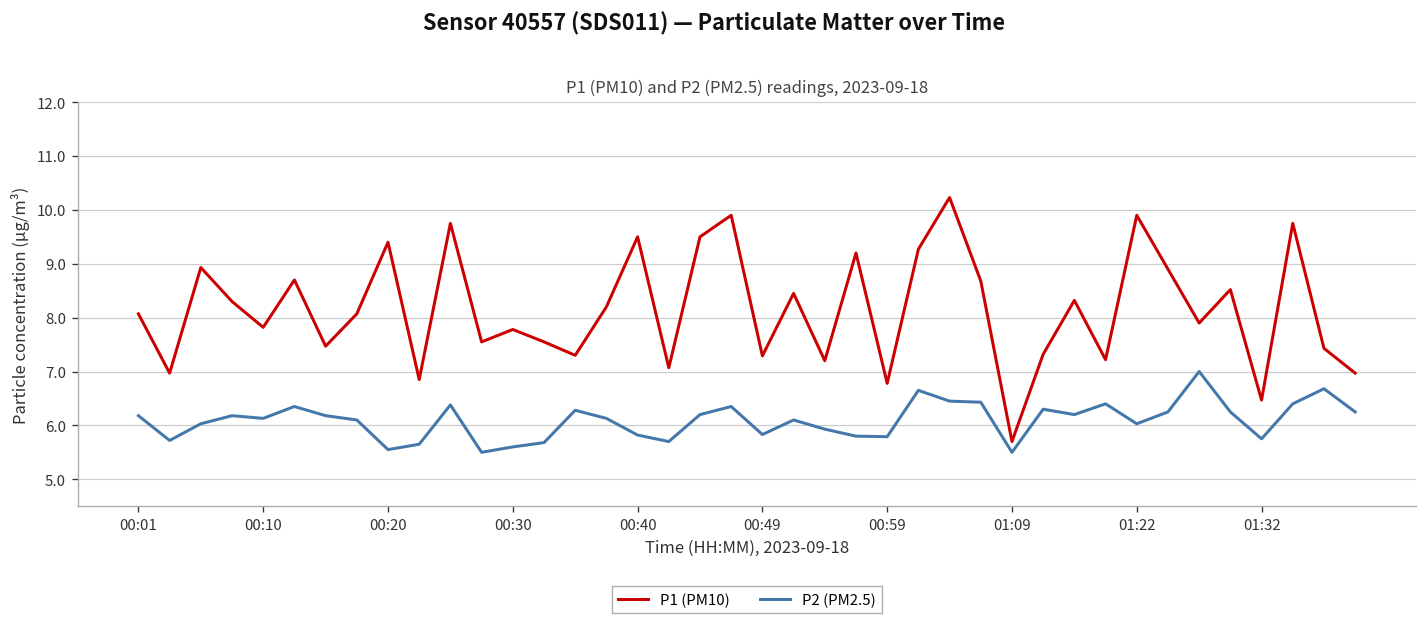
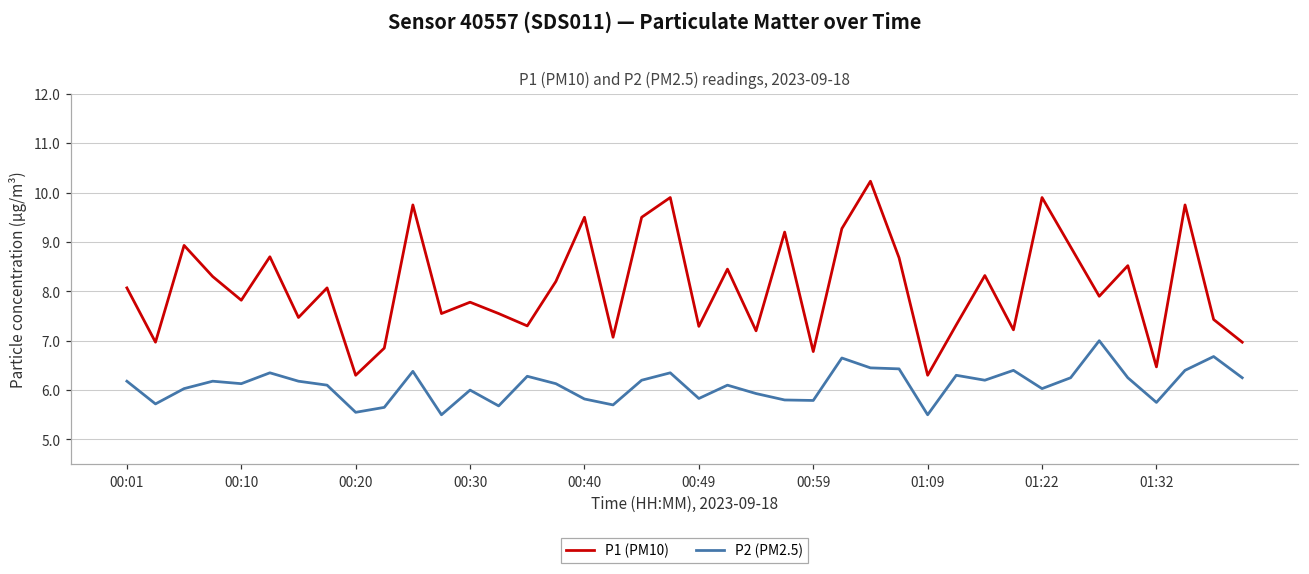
  {
    "P1 (PM10)": {
      "00:01": 8.1,
      "00:10": 7.8,
-     "00:20": 9.4,
+     "00:20": 6.3,
      "00:30": 7.8,
      "00:40": 9.5,
      "00:49": 7.3,
      "00:59": 6.8,
-     "01:09": 5.7,
+     "01:09": 6.3,
      "01:22": 9.9,
      "01:32": 6.5
    },
    "P2 (PM2.5)": {
      "00:01": 6.2,
      "00:10": 6.1,
      "00:20": 5.6,
-     "00:30": 5.6,
+     "00:30": 6.0,
      "00:40": 5.8,
      "00:49": 5.8,
      "00:59": 5.8,
      "01:09": 5.5,
      "01:22": 6.0,
      "01:32": 5.8
    }
  }
